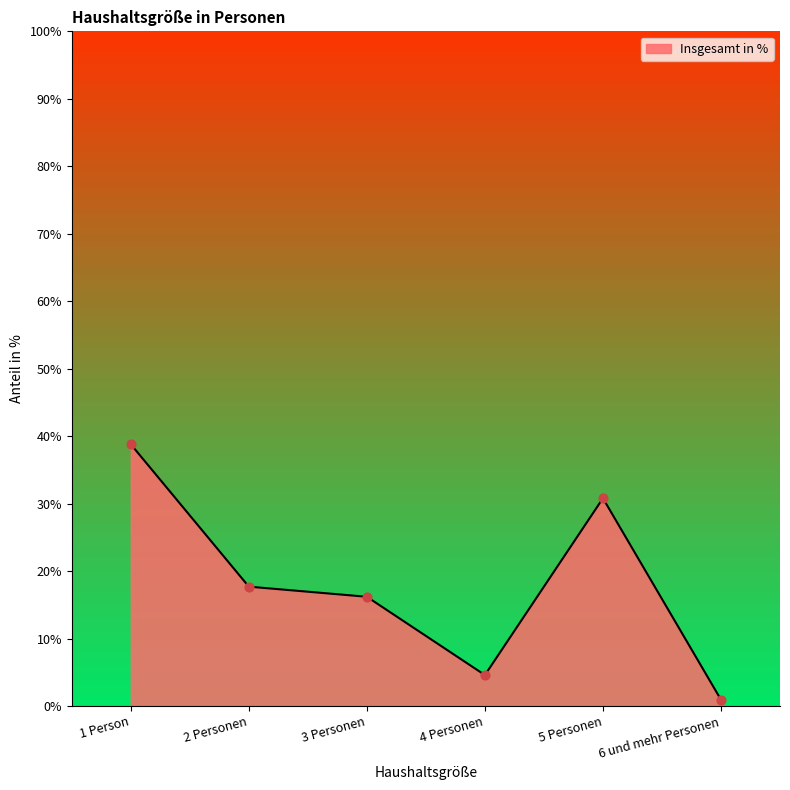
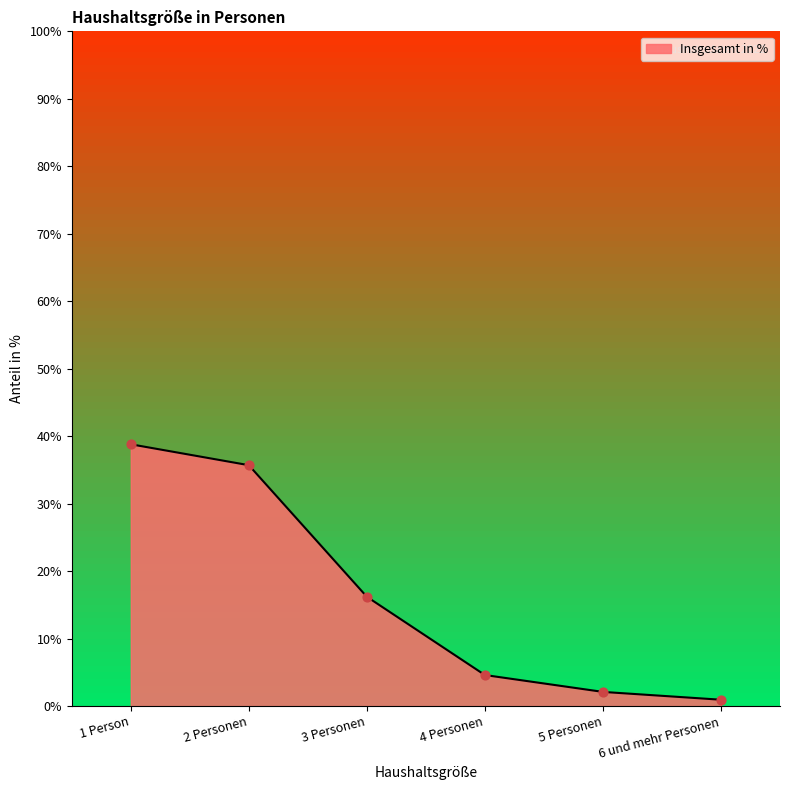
  {
    "1 Person": "39%",
-   "2 Personen": "18%",
+   "2 Personen": "36%",
    "3 Personen": "16%",
    "4 Personen": "5%",
-   "5 Personen": "31%",
+   "5 Personen": "2%",
    "6 und mehr Personen": "1%"
  }
